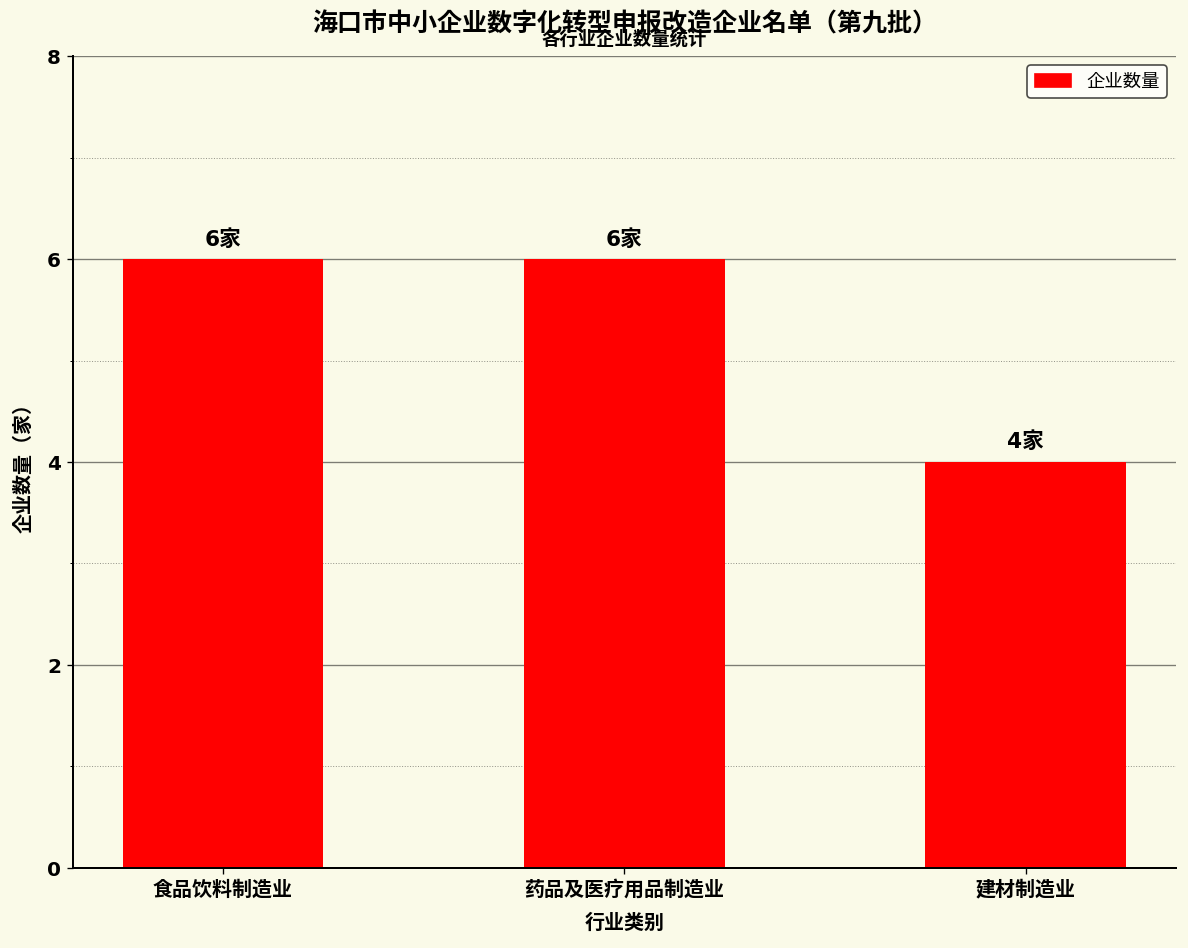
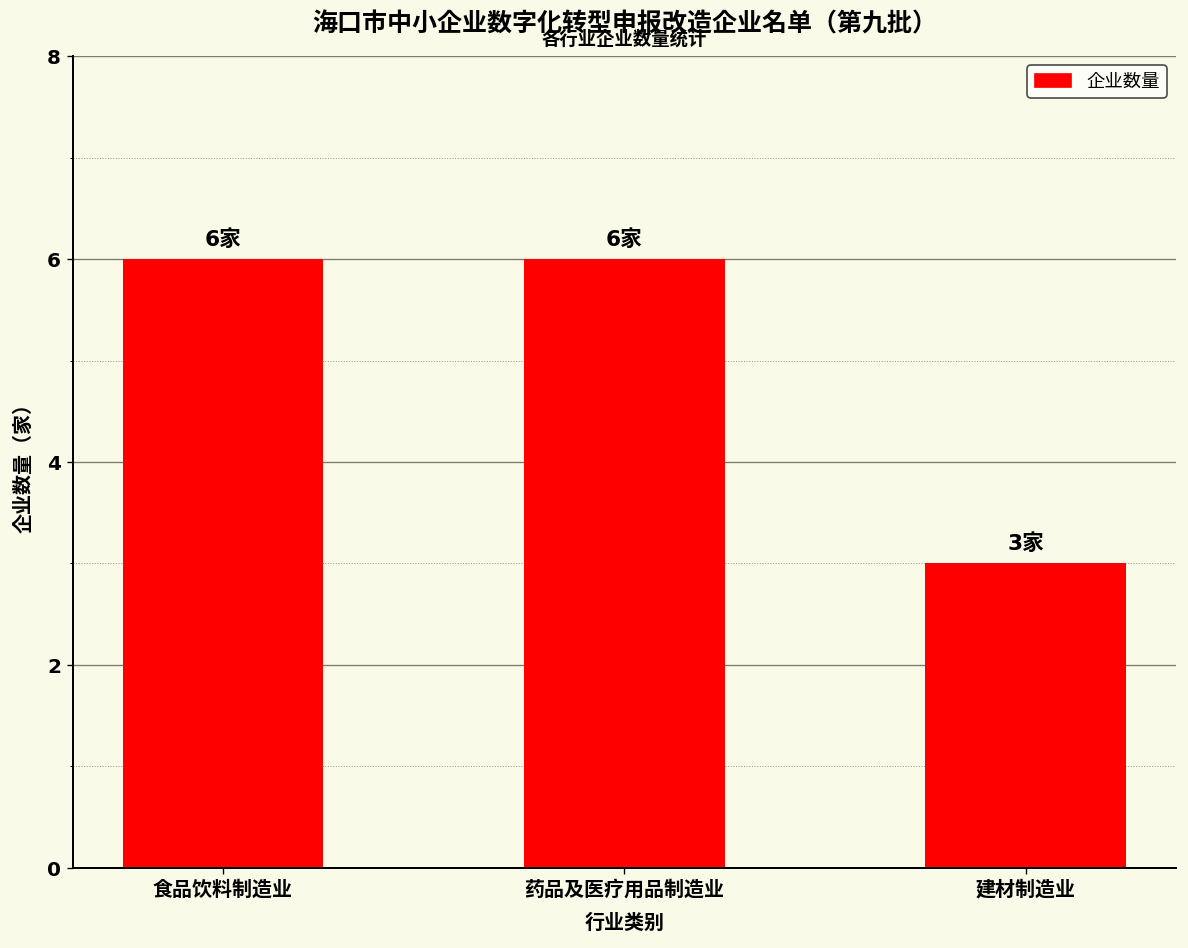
  {
    "食品饮料制造业": "6家",
    "药品及医疗用品制造业": "6家",
-   "建材制造业": "4家"
+   "建材制造业": "3家"
  }
